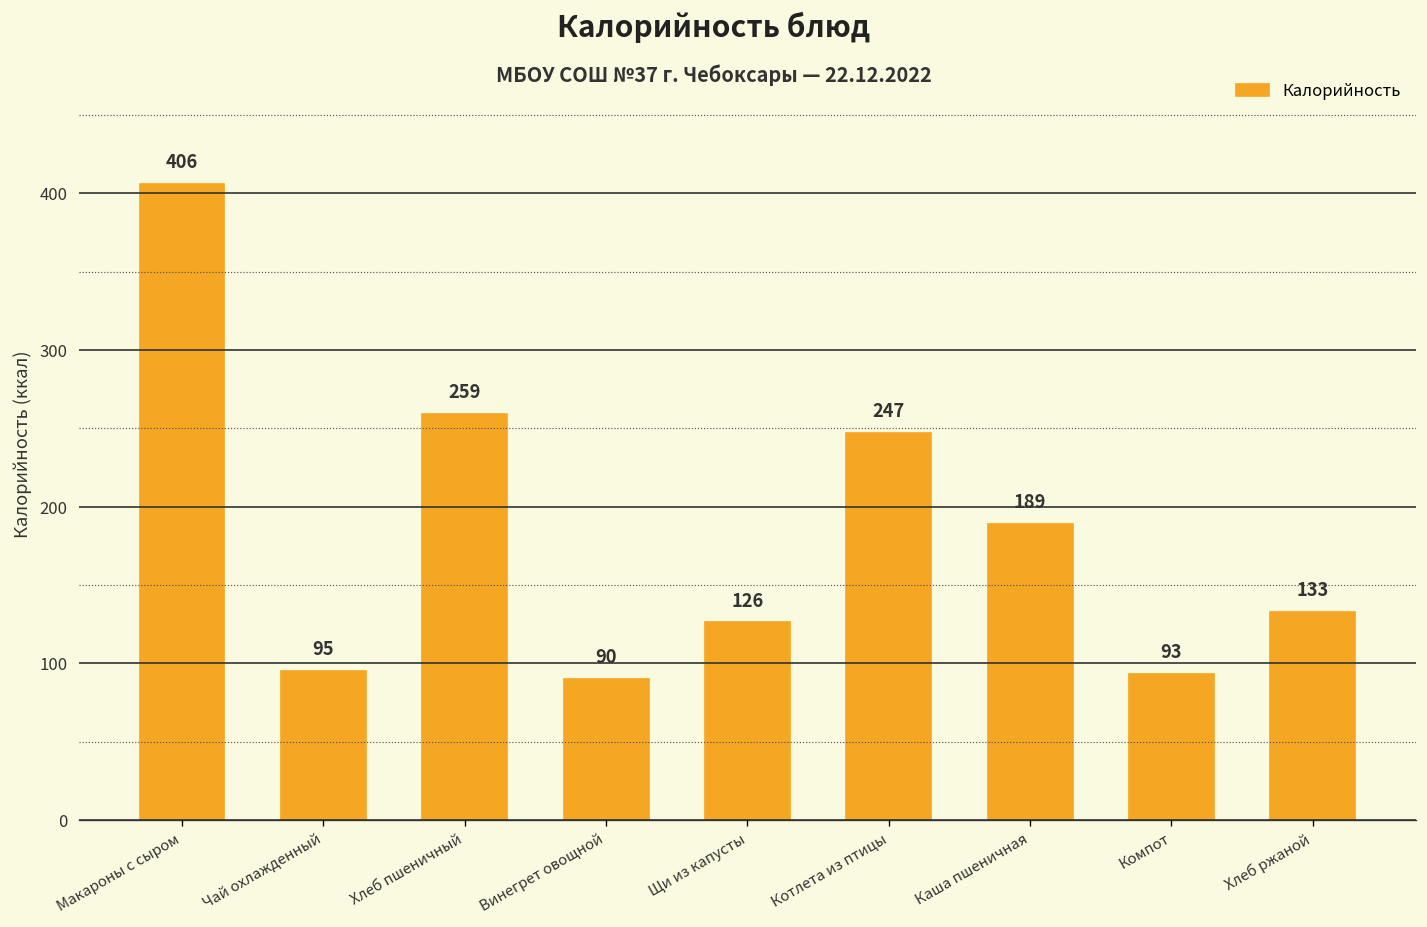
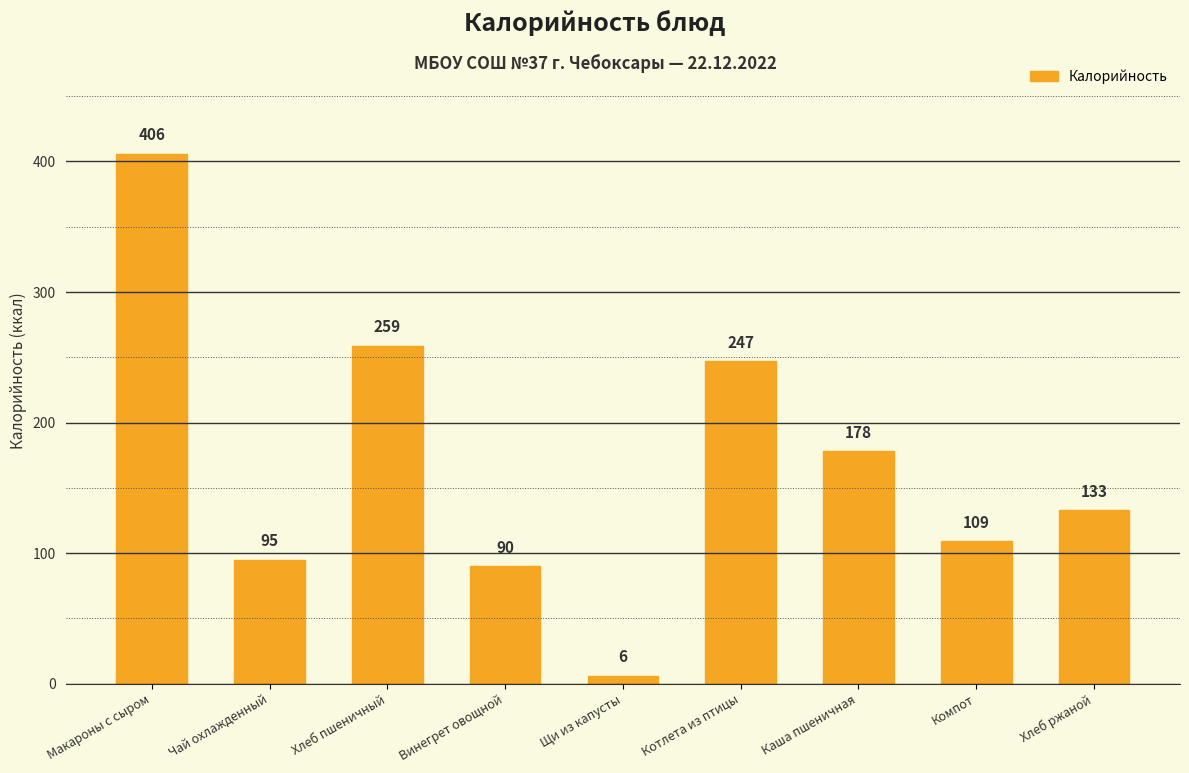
  {
    "Макароны с сыром": 406,
    "Чай охлажденный": 95,
    "Хлеб пшеничный": 259,
    "Винегрет овощной": 90,
-   "Щи из капусты": 126,
+   "Щи из капусты": 6,
    "Котлета из птицы": 247,
-   "Каша пшеничная": 189,
-   "Компот": 93,
+   "Каша пшеничная": 178,
+   "Компот": 109,
    "Хлеб ржаной": 133
  }
